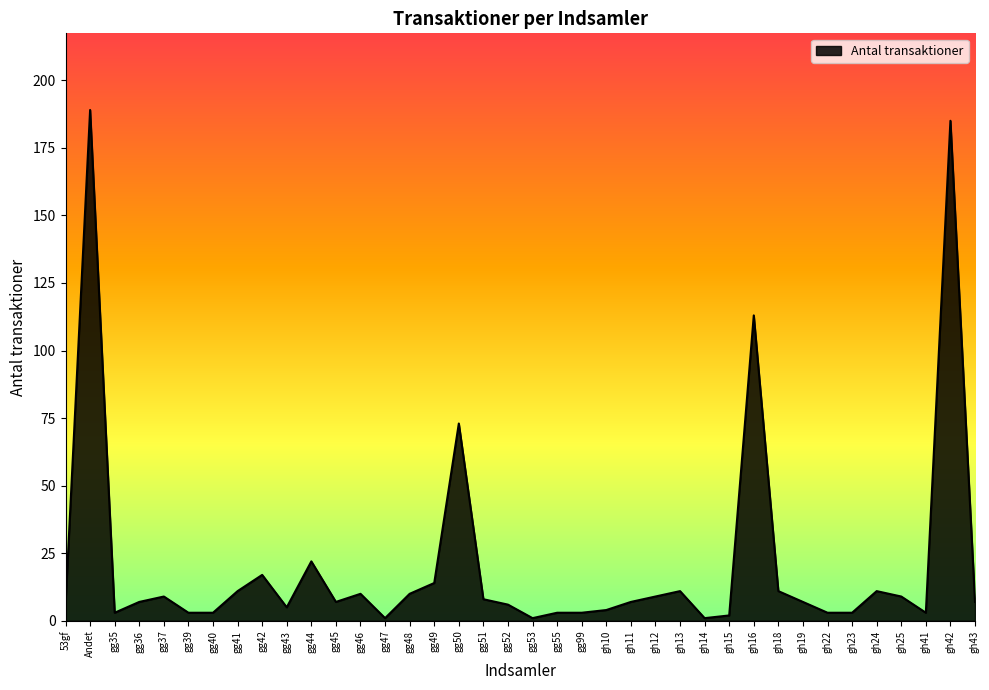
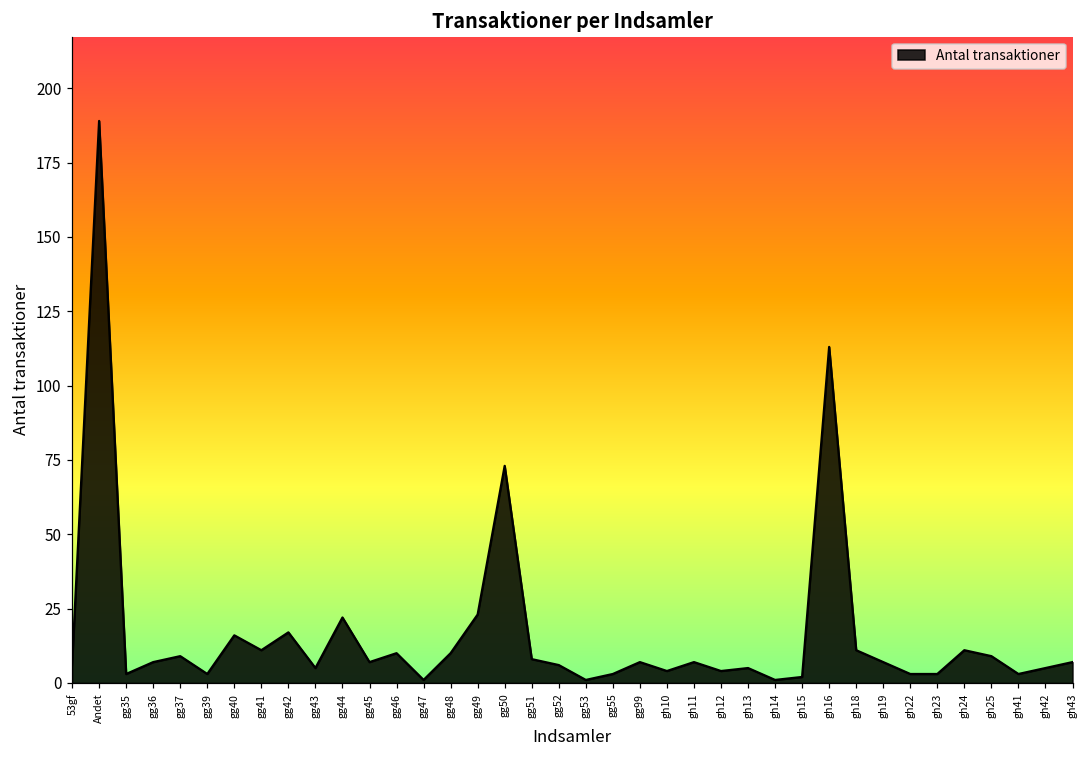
  {
    "53gf": 6,
    "Andet": 189,
    "gg35": 3,
    "gg36": 7,
    "gg37": 9,
    "gg39": 3,
-   "gg40": 3,
+   "gg40": 16,
    "gg41": 11,
    "gg42": 17,
    "gg43": 5,
    "gg44": 22,
    "gg45": 7,
    "gg46": 10,
    "gg47": 1,
    "gg48": 10,
-   "gg49": 14,
+   "gg49": 23,
    "gg50": 73,
    "gg51": 8,
    "gg52": 6,
    "gg53": 1,
    "gg55": 3,
-   "gg99": 3,
+   "gg99": 7,
    "gh10": 4,
    "gh11": 7,
-   "gh12": 9,
-   "gh13": 11,
+   "gh12": 4,
+   "gh13": 5,
    "gh14": 1,
    "gh15": 2,
    "gh16": 113,
    "gh18": 11,
    "gh19": 7,
    "gh22": 3,
    "gh23": 3,
    "gh24": 11,
    "gh25": 9,
    "gh41": 3,
-   "gh42": 185,
+   "gh42": 5,
    "gh43": 7
  }
